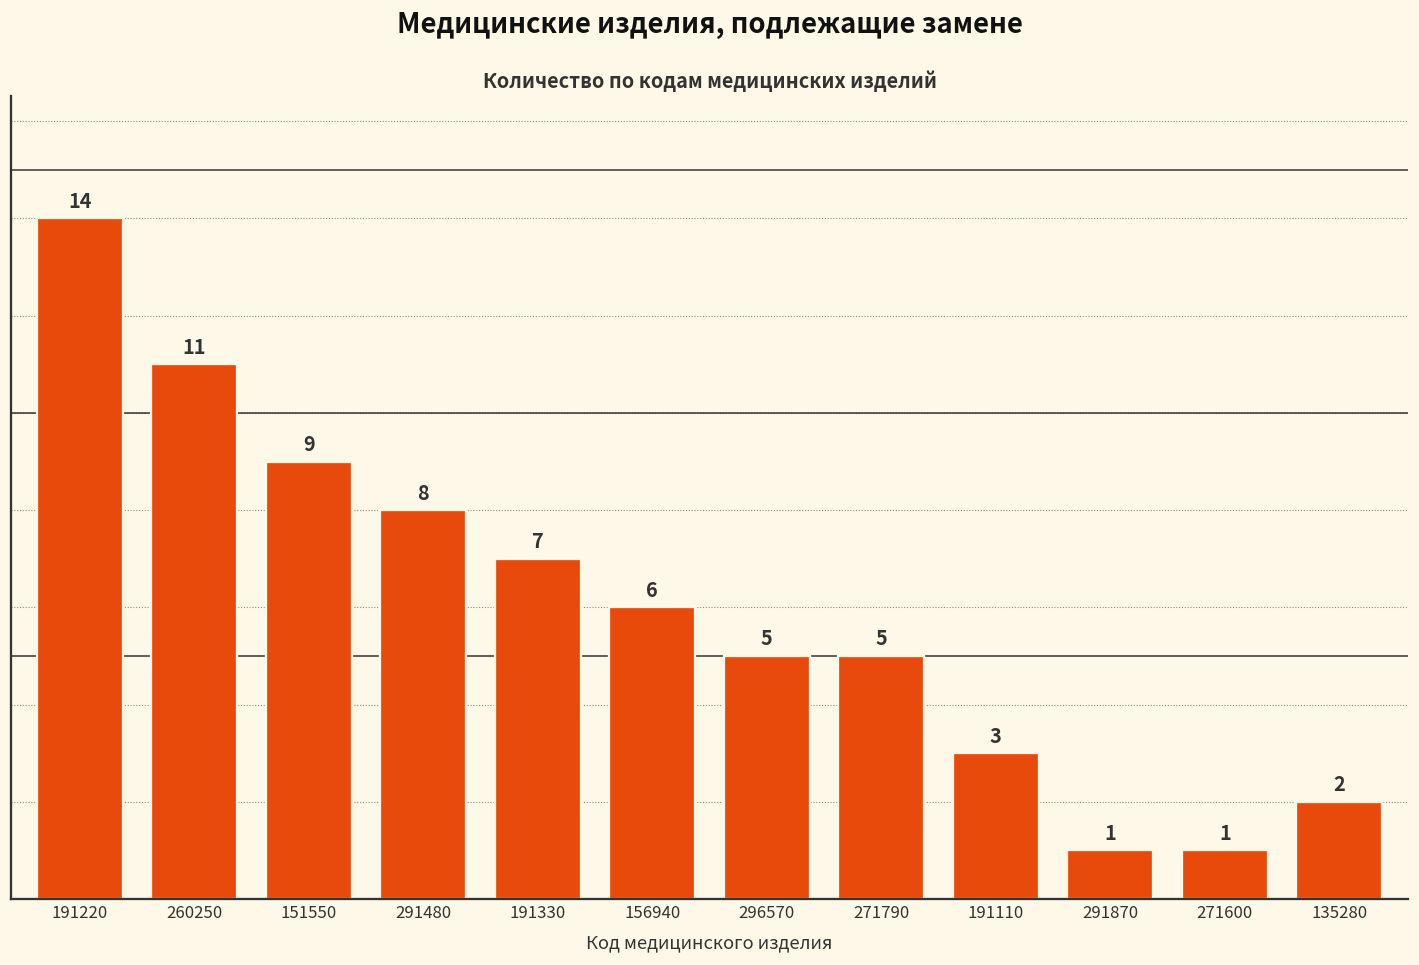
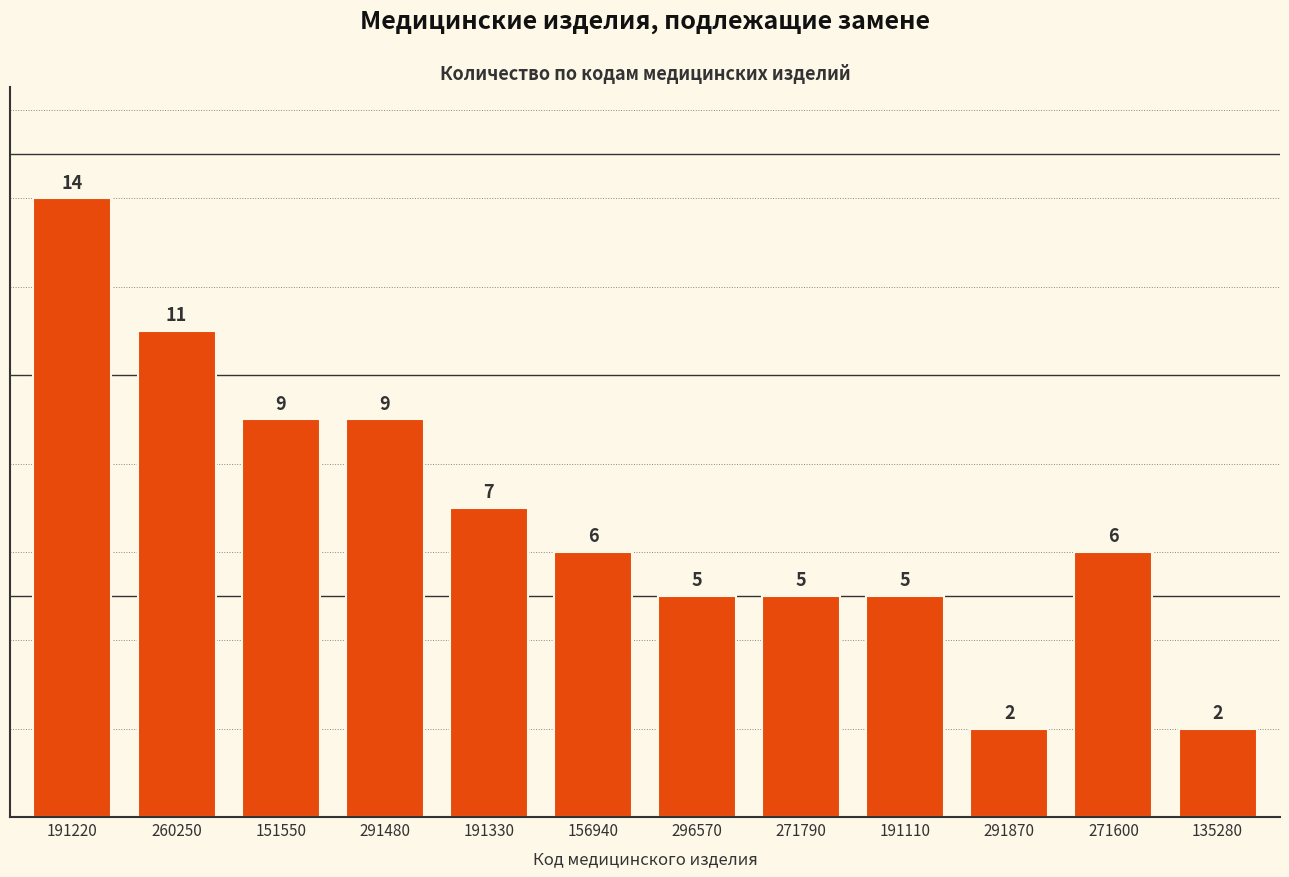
  {
    "191220": 14,
    "260250": 11,
    "151550": 9,
-   "291480": 8,
+   "291480": 9,
    "191330": 7,
    "156940": 6,
    "296570": 5,
    "271790": 5,
-   "191110": 3,
-   "291870": 1,
-   "271600": 1,
+   "191110": 5,
+   "291870": 2,
+   "271600": 6,
    "135280": 2
  }
